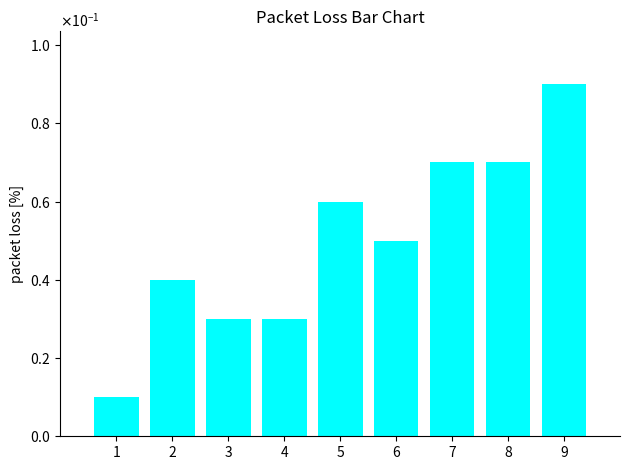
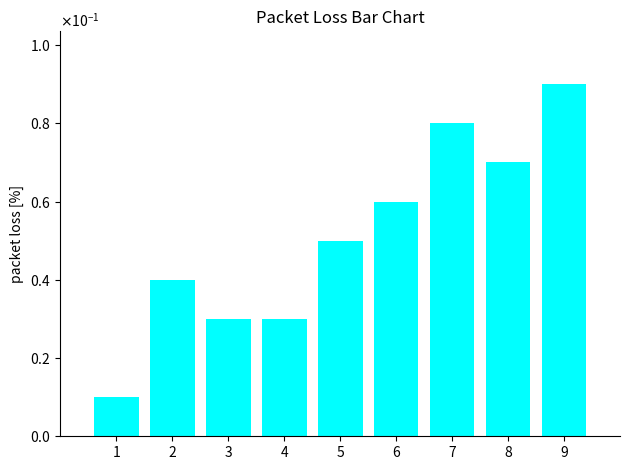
  {
    "1": 0.010,
    "2": 0.040,
    "3": 0.030,
    "4": 0.030,
-   "5": 0.060,
-   "6": 0.050,
-   "7": 0.070,
+   "5": 0.050,
+   "6": 0.060,
+   "7": 0.080,
    "8": 0.070,
    "9": 0.090
  }
